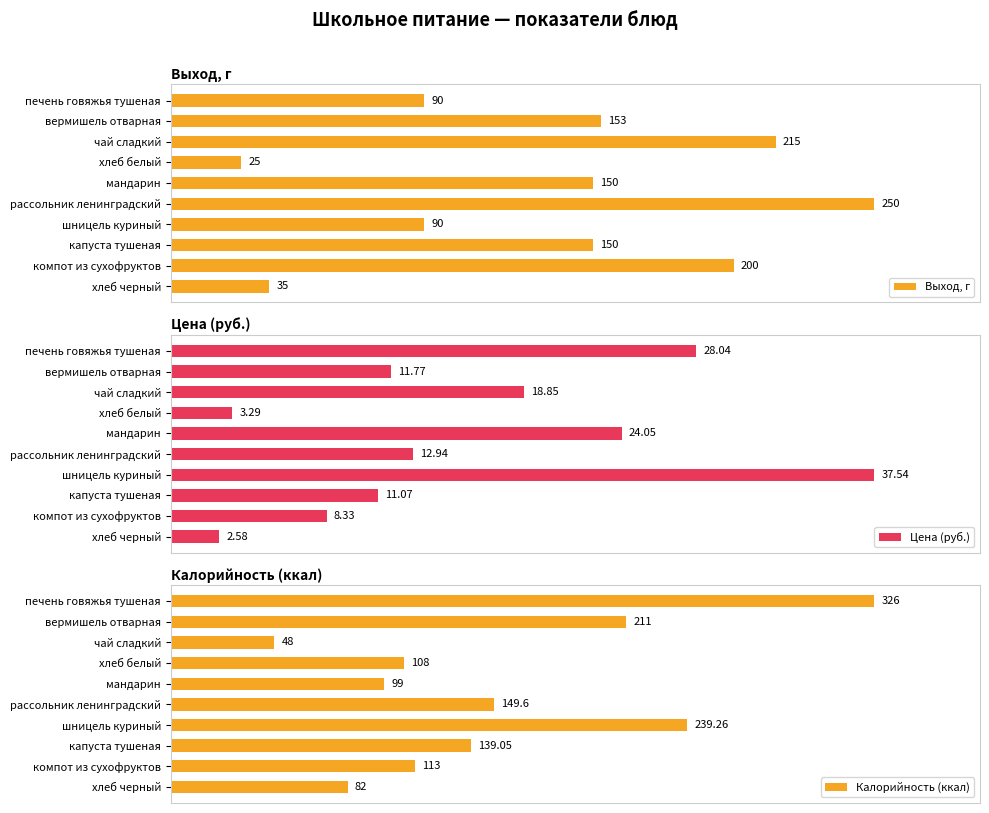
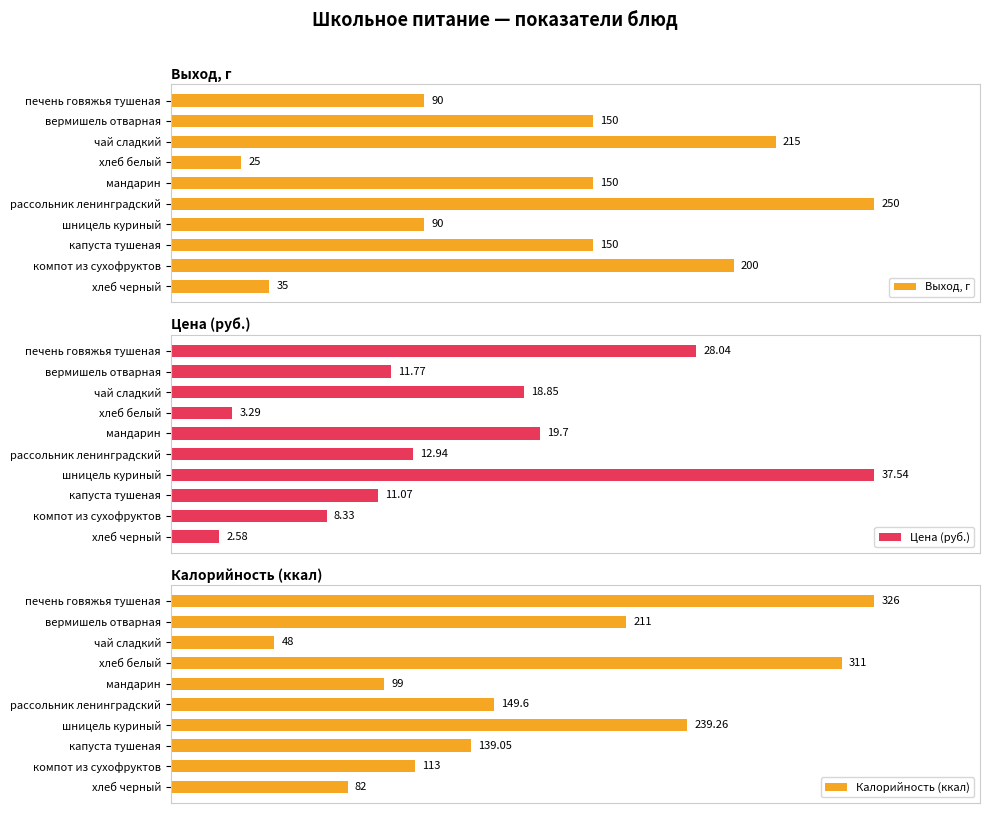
  {
    "Выход, г": {
-     "вермишель отварная": 153
+     "вермишель отварная": 150
    },
    "Цена (руб.)": {
-     "мандарин": 24.05
+     "мандарин": 19.7
    },
    "Калорийность (ккал)": {
-     "хлеб белый": 108
+     "хлеб белый": 311
    }
  }
